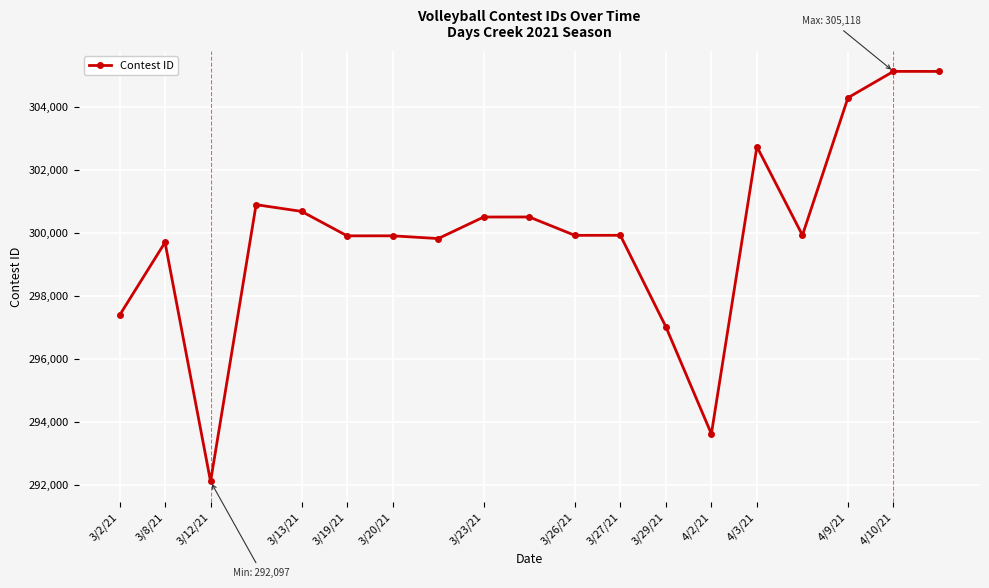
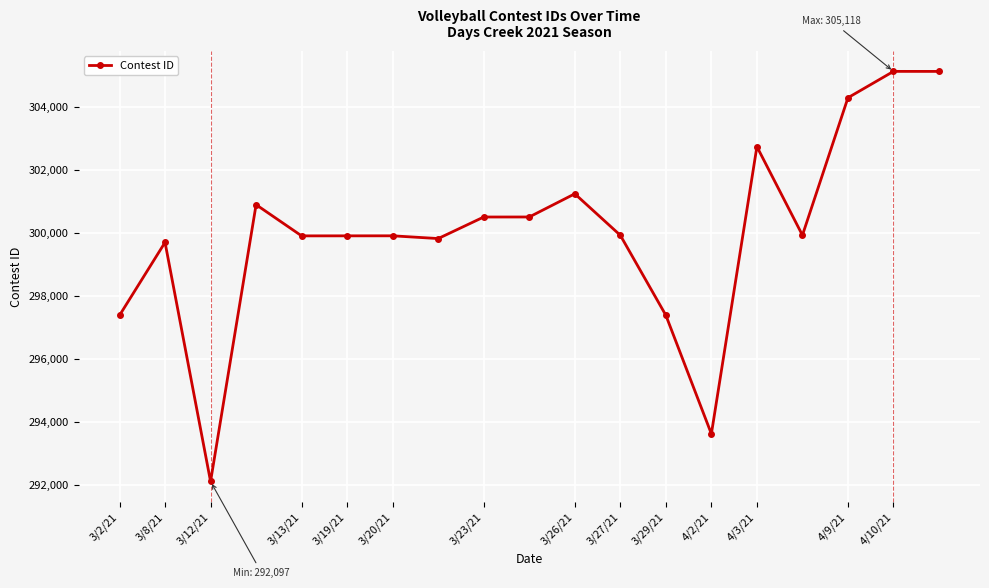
  {
    "3/2/21": "297,400",
    "3/8/21": "299,700",
-   "3/13/21": "300,700",
+   "3/13/21": "299,900",
    "3/19/21": "299,900",
-   "3/26/21": "299,900",
+   "3/26/21": "301,200",
    "3/27/21": "299,900",
-   "3/29/21": "297,000",
+   "3/29/21": "297,400",
    "4/2/21": "293,600",
    "4/9/21": "304,300"
  }
